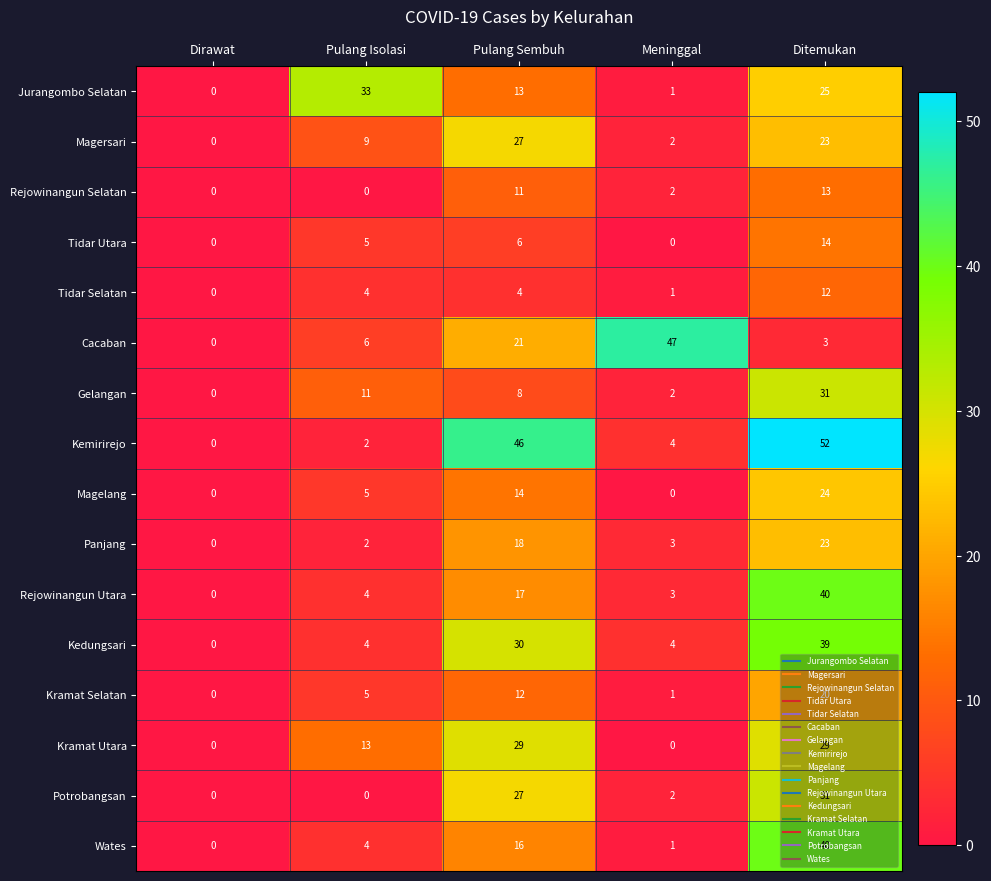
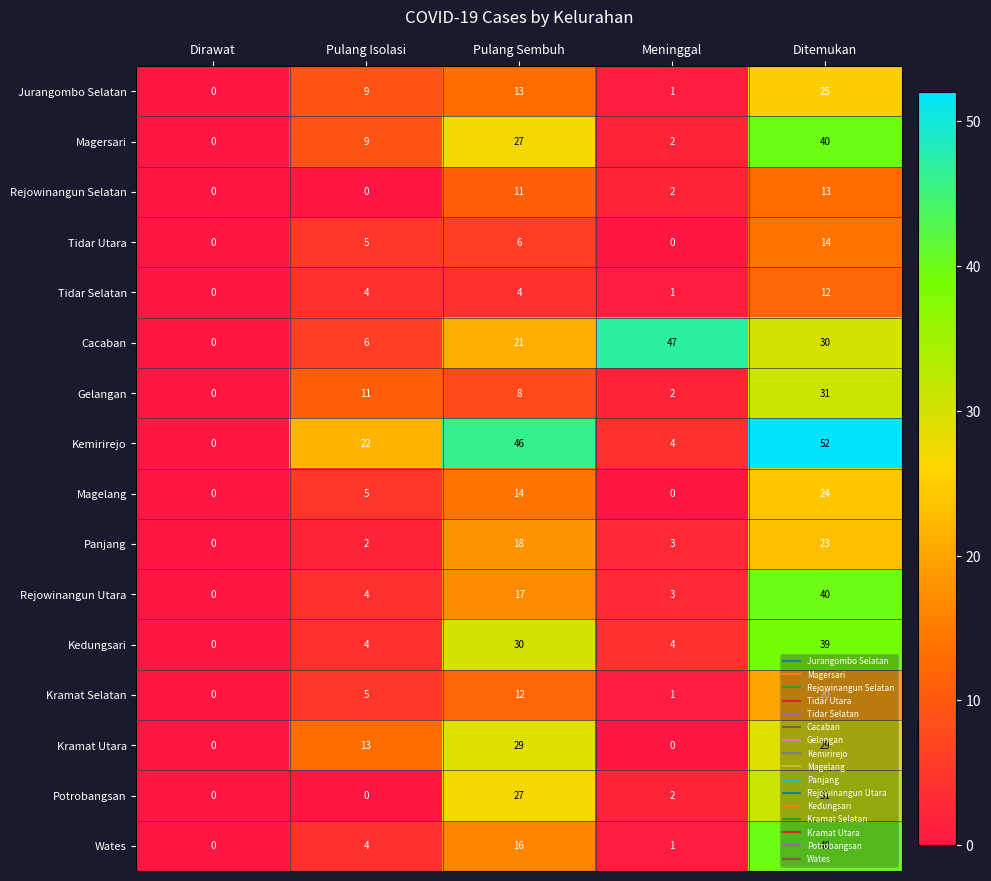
  {
    "Jurangombo Selatan": {
      "Dirawat": 0,
-     "Pulang Isolasi": 33,
+     "Pulang Isolasi": 9,
      "Pulang Sembuh": 13,
      "Meninggal": 1,
      "Ditemukan": 25
    },
    "Magersari": {
      "Dirawat": 0,
      "Pulang Isolasi": 9,
      "Pulang Sembuh": 27,
      "Meninggal": 2,
-     "Ditemukan": 23
+     "Ditemukan": 40
    },
    "Rejowinangun Selatan": {
      "Dirawat": 0,
      "Pulang Isolasi": 0,
      "Pulang Sembuh": 11,
      "Meninggal": 2,
      "Ditemukan": 13
    },
    "Tidar Utara": {
      "Dirawat": 0,
      "Pulang Isolasi": 5,
      "Pulang Sembuh": 6,
      "Meninggal": 0,
      "Ditemukan": 14
    },
    "Tidar Selatan": {
      "Dirawat": 0,
      "Pulang Isolasi": 4,
      "Pulang Sembuh": 4,
      "Meninggal": 1,
      "Ditemukan": 12
    },
    "Cacaban": {
      "Dirawat": 0,
      "Pulang Isolasi": 6,
      "Pulang Sembuh": 21,
      "Meninggal": 47,
-     "Ditemukan": 3
+     "Ditemukan": 30
    },
    "Gelangan": {
      "Dirawat": 0,
      "Pulang Isolasi": 11,
      "Pulang Sembuh": 8,
      "Meninggal": 2,
      "Ditemukan": 31
    },
    "Kemirirejo": {
      "Dirawat": 0,
-     "Pulang Isolasi": 2,
+     "Pulang Isolasi": 22,
      "Pulang Sembuh": 46,
      "Meninggal": 4,
      "Ditemukan": 52
    },
    "Magelang": {
      "Dirawat": 0,
      "Pulang Isolasi": 5,
      "Pulang Sembuh": 14,
      "Meninggal": 0,
      "Ditemukan": 24
    },
    "Panjang": {
      "Dirawat": 0,
      "Pulang Isolasi": 2,
      "Pulang Sembuh": 18,
      "Meninggal": 3,
      "Ditemukan": 23
    },
    "Rejowinangun Utara": {
      "Dirawat": 0,
      "Pulang Isolasi": 4,
      "Pulang Sembuh": 17,
      "Meninggal": 3,
      "Ditemukan": 40
    },
    "Kedungsari": {
      "Dirawat": 0,
      "Pulang Isolasi": 4,
      "Pulang Sembuh": 30,
      "Meninggal": 4,
      "Ditemukan": 39
    },
    "Kramat Selatan": {
      "Dirawat": 0,
      "Pulang Isolasi": 5,
      "Pulang Sembuh": 12,
      "Meninggal": 1
    },
    "Kramat Utara": {
      "Dirawat": 0,
      "Pulang Isolasi": 13,
      "Pulang Sembuh": 29,
      "Meninggal": 0
    },
    "Potrobangsan": {
      "Dirawat": 0,
      "Pulang Isolasi": 0,
      "Pulang Sembuh": 27,
      "Meninggal": 2
    },
    "Wates": {
      "Dirawat": 0,
      "Pulang Isolasi": 4,
      "Pulang Sembuh": 16,
      "Meninggal": 1
    }
  }
